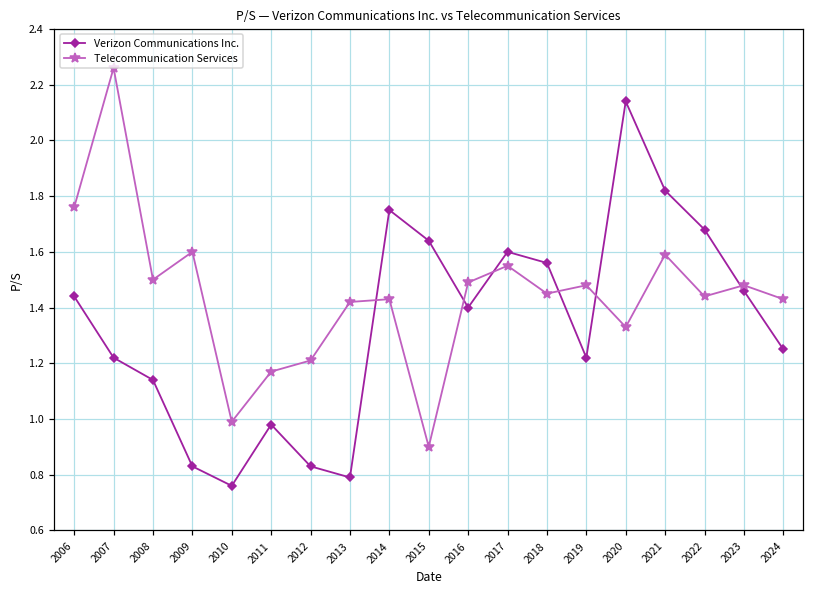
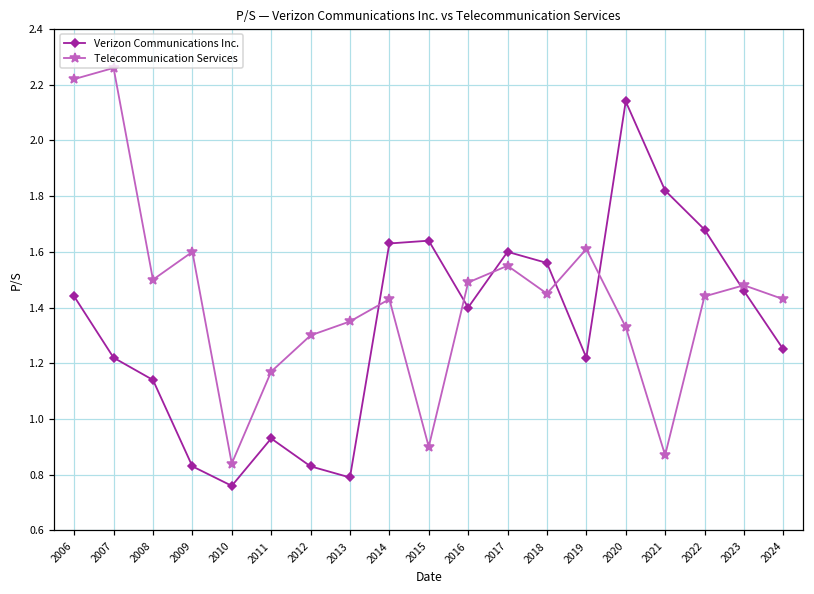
  {
    "Verizon Communications Inc.": {
      "2006": 1.44,
      "2007": 1.22,
      "2008": 1.14,
      "2009": 0.83,
      "2010": 0.76,
-     "2011": 0.98,
+     "2011": 0.93,
      "2012": 0.83,
      "2013": 0.79,
-     "2014": 1.75,
+     "2014": 1.63,
      "2015": 1.64,
      "2016": 1.40,
      "2017": 1.60,
      "2018": 1.56,
      "2019": 1.22,
      "2020": 2.14,
      "2021": 1.82,
      "2022": 1.68,
      "2023": 1.46,
      "2024": 1.25
    },
    "Telecommunication Services": {
-     "2006": 1.76,
+     "2006": 2.22,
      "2008": 1.50,
      "2009": 1.60,
-     "2010": 0.99,
+     "2010": 0.84,
      "2011": 1.17,
-     "2012": 1.21,
-     "2013": 1.42,
+     "2012": 1.30,
+     "2013": 1.35,
      "2014": 1.43,
      "2015": 0.90,
      "2016": 1.49,
      "2017": 1.55,
      "2018": 1.45,
-     "2019": 1.48,
+     "2019": 1.61,
      "2020": 1.33,
-     "2021": 1.59,
+     "2021": 0.87,
      "2022": 1.44,
      "2023": 1.48,
      "2024": 1.43
    }
  }
